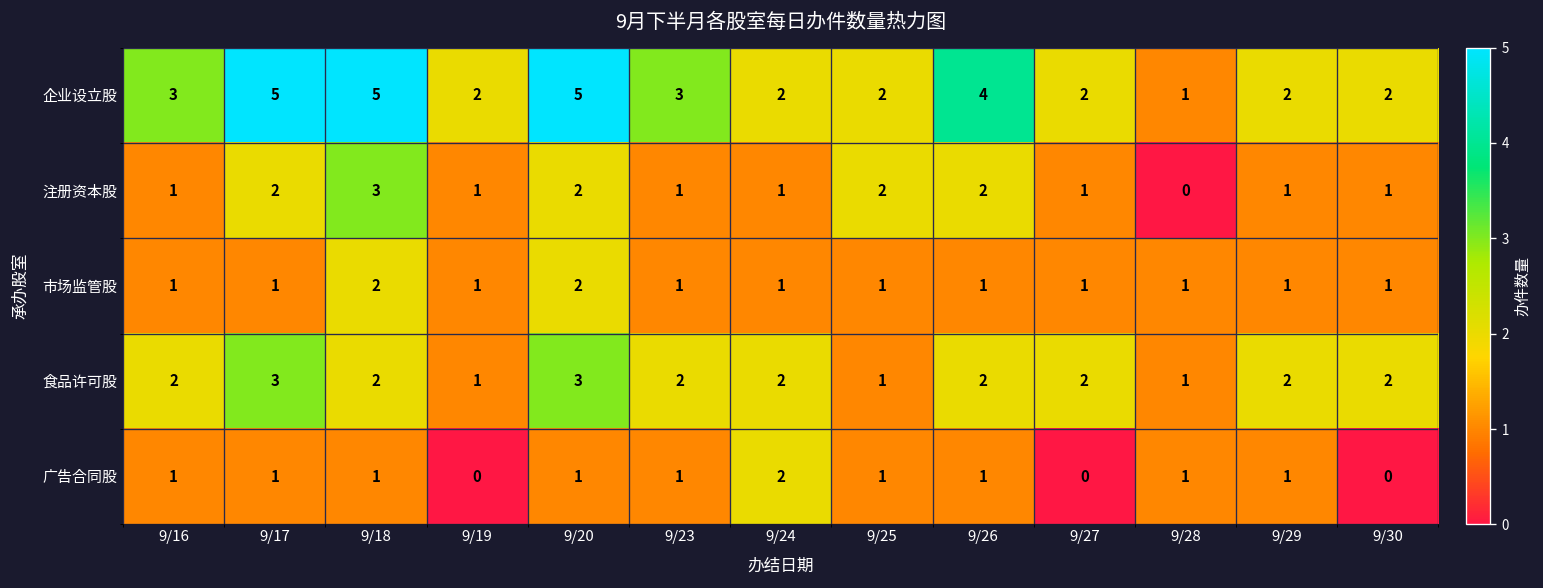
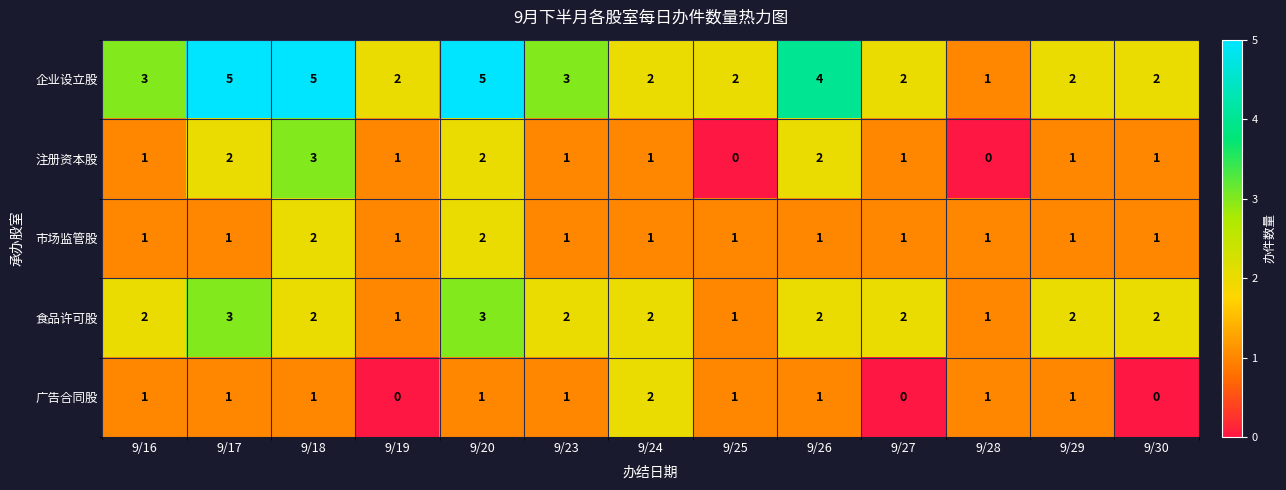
  {
    "企业设立股": {
      "9/16": 3,
      "9/17": 5,
      "9/18": 5,
      "9/19": 2,
      "9/20": 5,
      "9/23": 3,
      "9/24": 2,
      "9/25": 2,
      "9/26": 4,
      "9/27": 2,
      "9/28": 1,
      "9/29": 2,
      "9/30": 2
    },
    "注册资本股": {
      "9/16": 1,
      "9/17": 2,
      "9/18": 3,
      "9/19": 1,
      "9/20": 2,
      "9/23": 1,
      "9/24": 1,
-     "9/25": 2,
+     "9/25": 0,
      "9/26": 2,
      "9/27": 1,
      "9/28": 0,
      "9/29": 1,
      "9/30": 1
    },
    "市场监管股": {
      "9/16": 1,
      "9/17": 1,
      "9/18": 2,
      "9/19": 1,
      "9/20": 2,
      "9/23": 1,
      "9/24": 1,
      "9/25": 1,
      "9/26": 1,
      "9/27": 1,
      "9/28": 1,
      "9/29": 1,
      "9/30": 1
    },
    "食品许可股": {
      "9/16": 2,
      "9/17": 3,
      "9/18": 2,
      "9/19": 1,
      "9/20": 3,
      "9/23": 2,
      "9/24": 2,
      "9/25": 1,
      "9/26": 2,
      "9/27": 2,
      "9/28": 1,
      "9/29": 2,
      "9/30": 2
    },
    "广告合同股": {
      "9/16": 1,
      "9/17": 1,
      "9/18": 1,
      "9/19": 0,
      "9/20": 1,
      "9/23": 1,
      "9/24": 2,
      "9/25": 1,
      "9/26": 1,
      "9/27": 0,
      "9/28": 1,
      "9/29": 1,
      "9/30": 0
    }
  }
